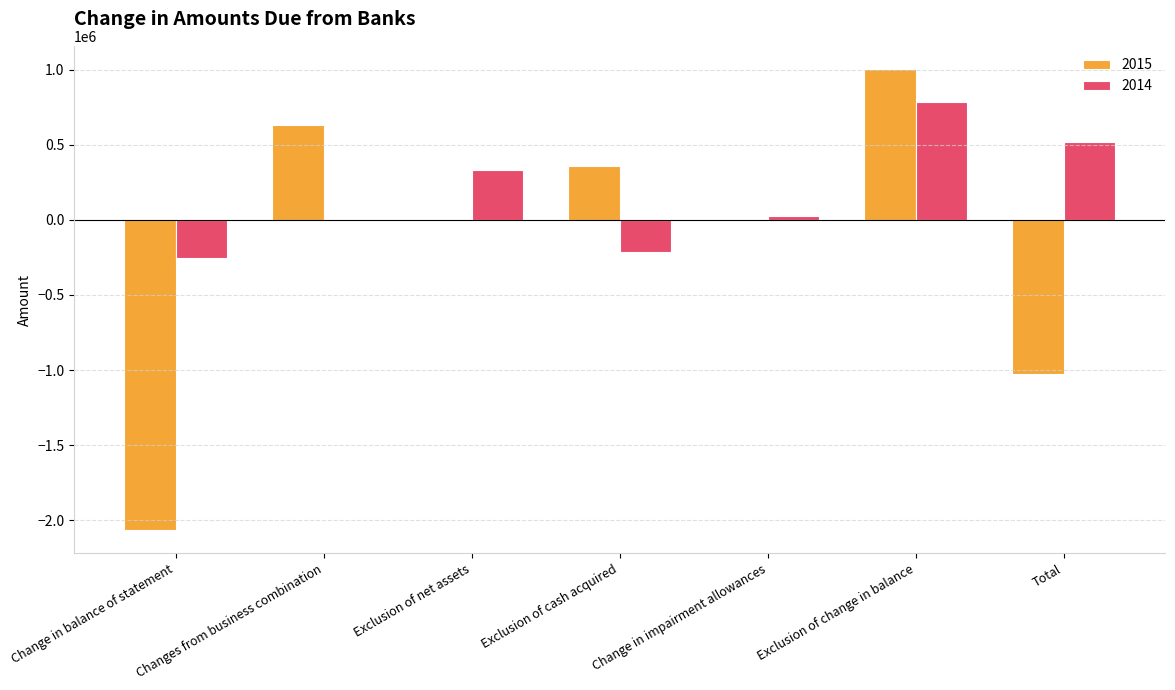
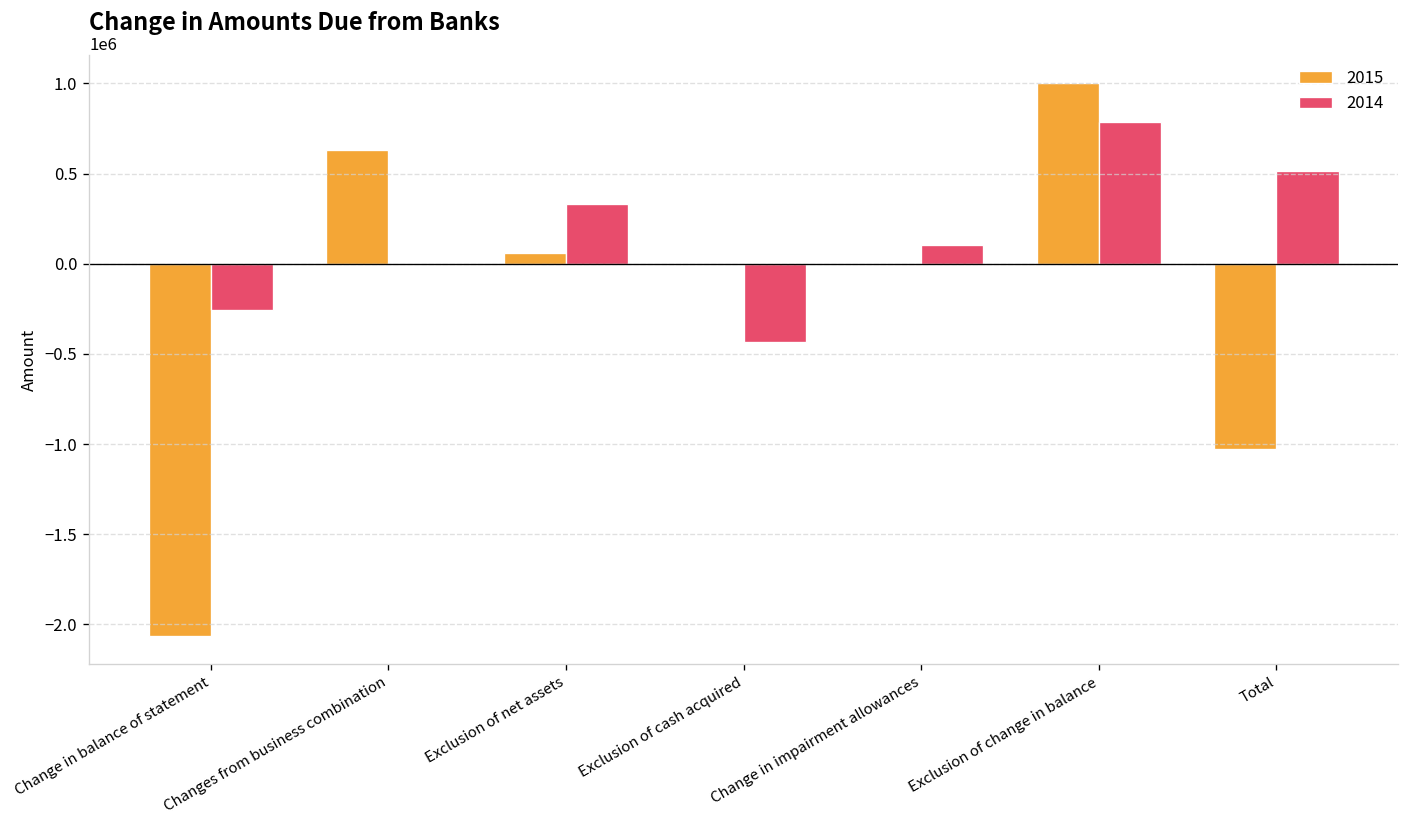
  {
    "2015": {
      "Change in balance of statement": -2070000,
      "Changes from business combination": 630000,
-     "Exclusion of net assets": 0,
-     "Exclusion of cash acquired": 360000,
+     "Exclusion of net assets": 60000,
+     "Exclusion of cash acquired": 0,
      "Exclusion of change in balance": 1000000,
      "Total": -1030000
    },
    "2014": {
      "Change in balance of statement": -260000,
      "Changes from business combination": 0,
      "Exclusion of net assets": 330000,
-     "Exclusion of cash acquired": -220000,
-     "Change in impairment allowances": 30000,
+     "Exclusion of cash acquired": -440000,
+     "Change in impairment allowances": 110000,
      "Exclusion of change in balance": 790000,
      "Total": 520000
    }
  }
